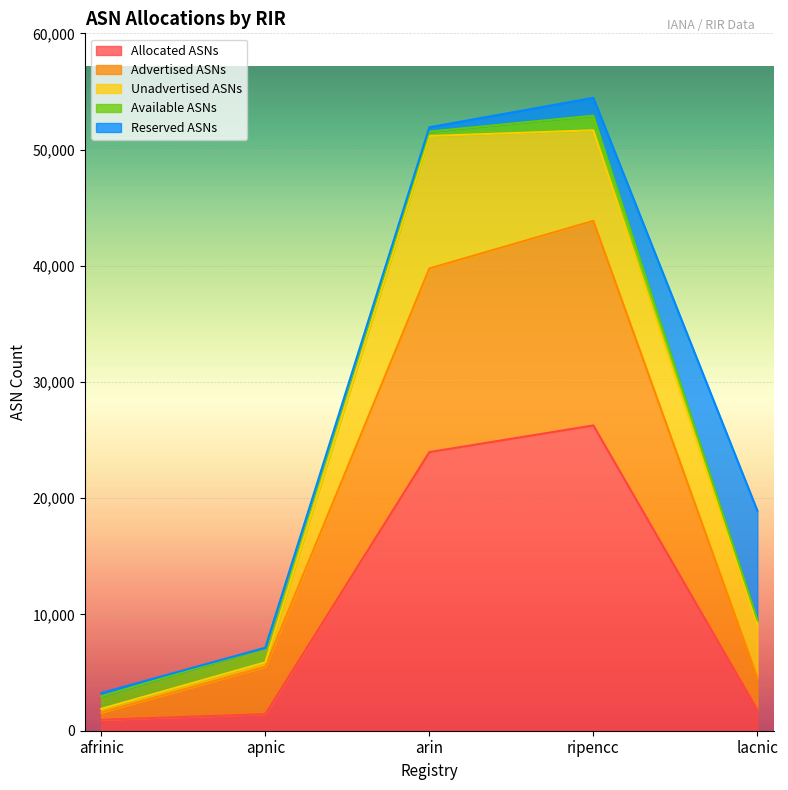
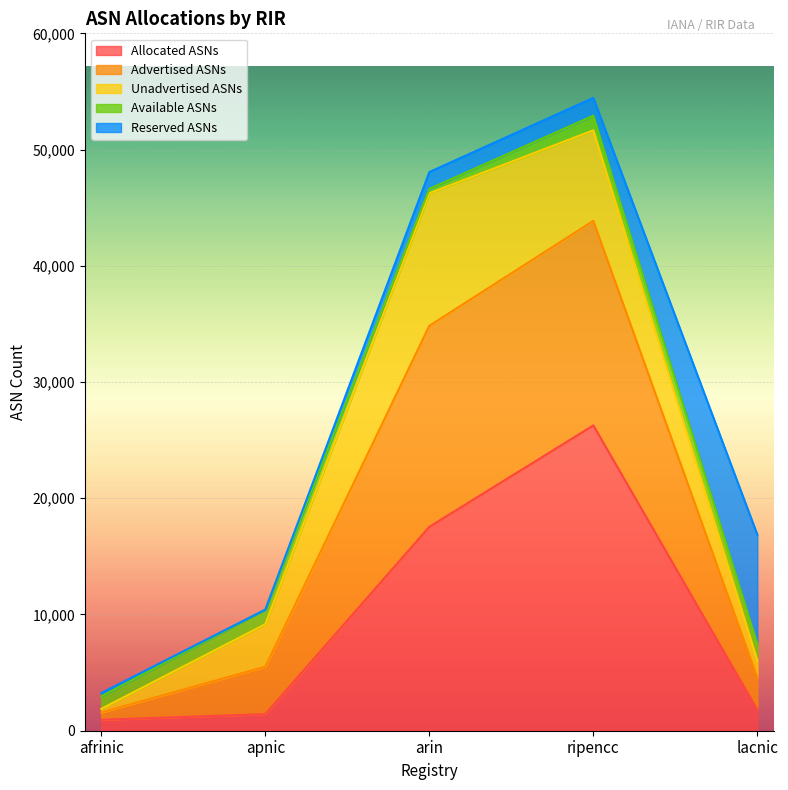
  {
    "Allocated ASNs": {
      "afrinic": "900",
      "apnic": "1,400",
-     "arin": "24,000",
+     "arin": "17,500",
      "ripencc": "26,300",
      "lacnic": "1,800"
    },
    "Advertised ASNs": {
      "afrinic": "600",
      "apnic": "4,100",
-     "arin": "15,800",
+     "arin": "17,300",
      "ripencc": "17,600",
      "lacnic": "2,800"
    },
    "Unadvertised ASNs": {
      "afrinic": "300",
-     "apnic": "400",
+     "apnic": "3,700",
      "arin": "11,400",
      "ripencc": "7,800",
-     "lacnic": "4,600"
+     "lacnic": "1,400"
    },
    "Available ASNs": {
      "afrinic": "1,100",
      "arin": "400",
      "ripencc": "1,300",
-     "lacnic": "400"
+     "lacnic": "1,400"
    },
    "Reserved ASNs": {
      "afrinic": "300",
-     "arin": "400",
+     "arin": "1,500",
      "ripencc": "1,500",
      "lacnic": "9,400"
    }
  }
